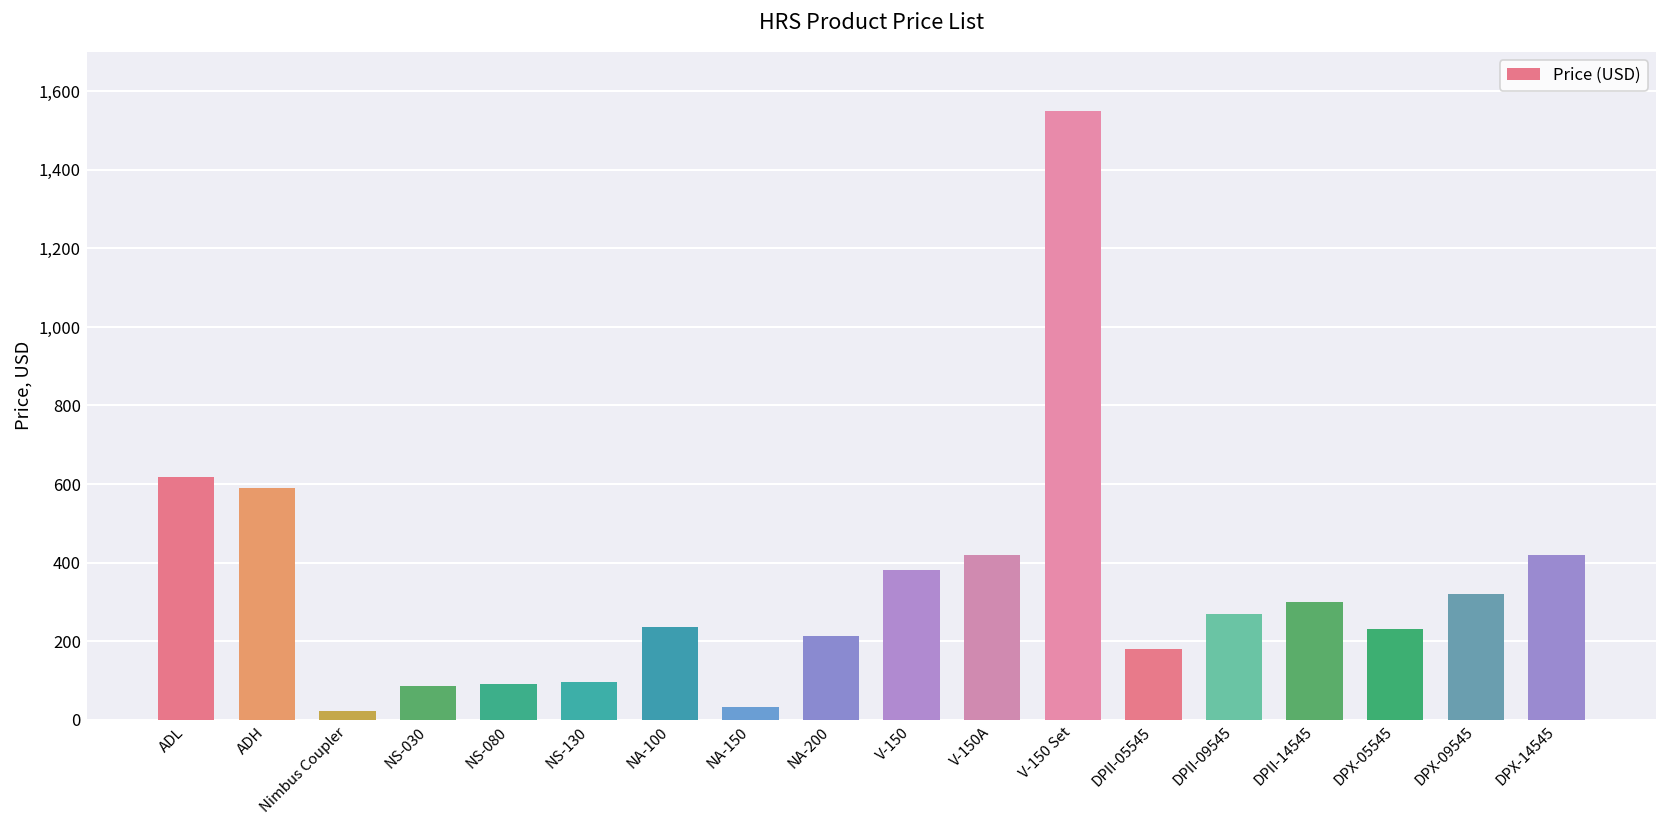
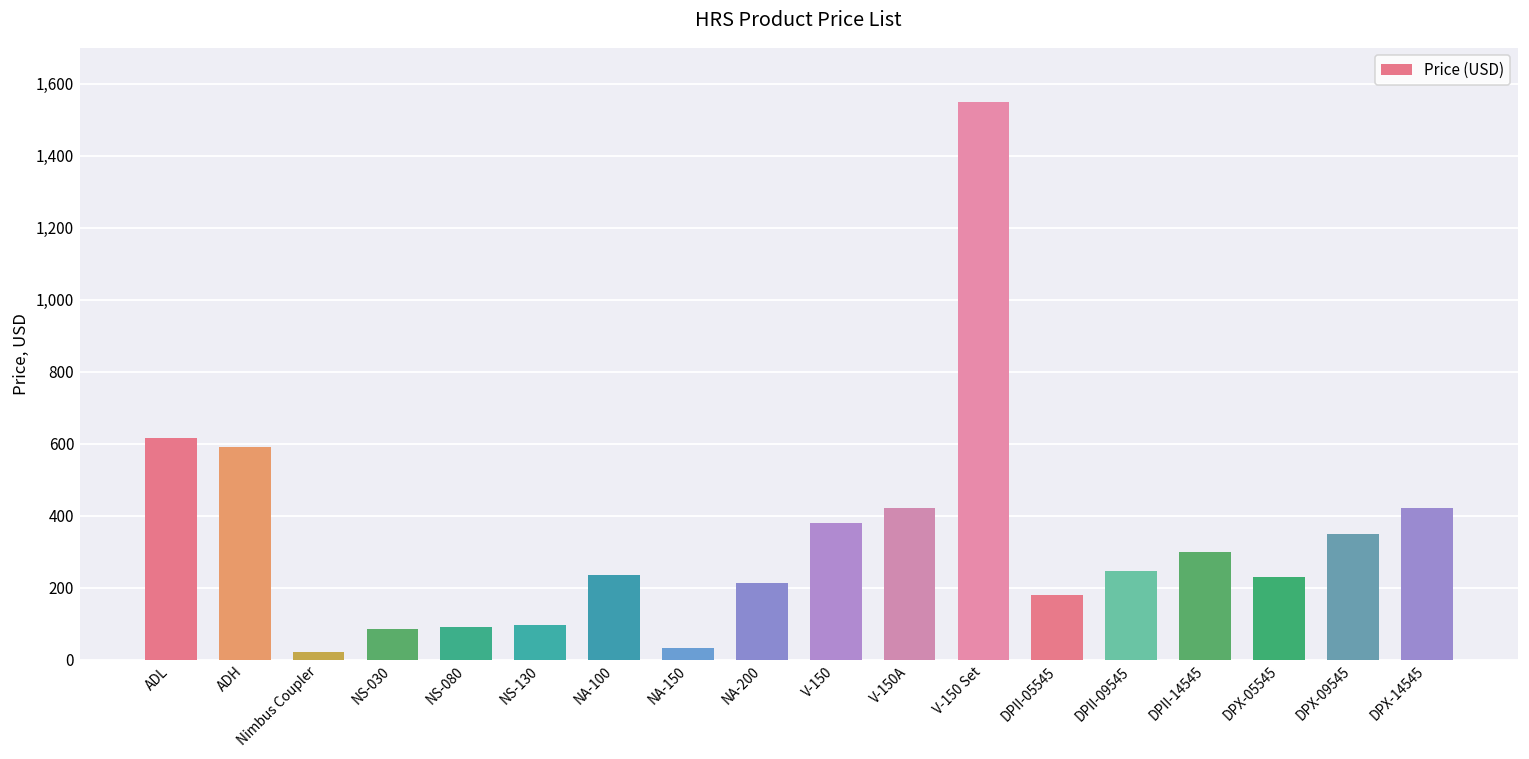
  {
    "ADL": "620",
    "ADH": "590",
    "Nimbus Coupler": "20",
    "NS-030": "90",
    "NS-080": "90",
    "NS-130": "100",
    "NA-100": "240",
    "NA-150": "30",
    "NA-200": "210",
    "V-150": "380",
    "V-150A": "420",
    "V-150 Set": "1,550",
    "DPII-05545": "180",
-   "DPII-09545": "270",
+   "DPII-09545": "250",
    "DPII-14545": "300",
    "DPX-05545": "230",
-   "DPX-09545": "320",
+   "DPX-09545": "350",
    "DPX-14545": "420"
  }
